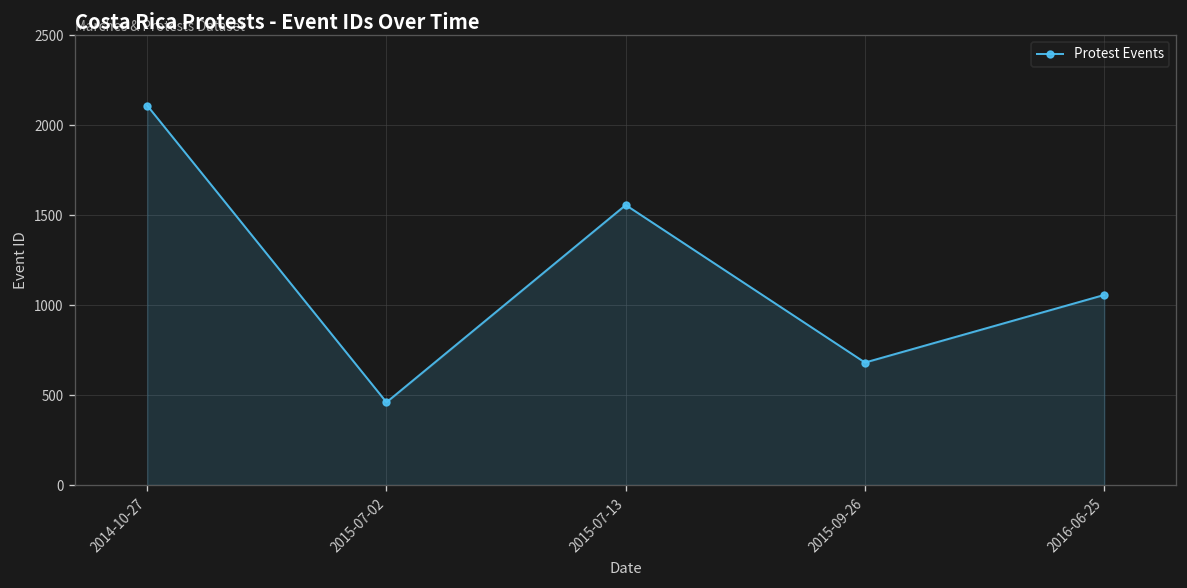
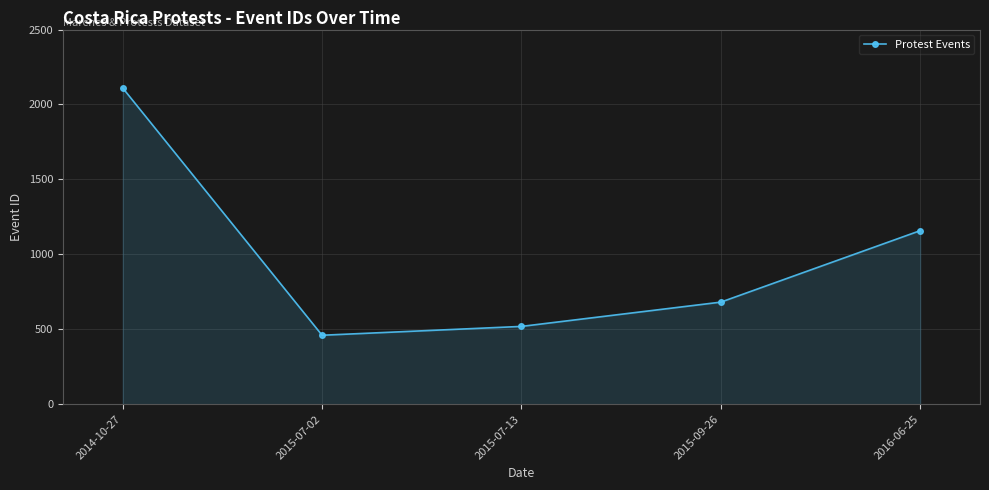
  {
    "2014-10-27": 2110,
    "2015-07-02": 460,
-   "2015-07-13": 1560,
+   "2015-07-13": 520,
    "2015-09-26": 680,
-   "2016-06-25": 1060
+   "2016-06-25": 1160
  }
